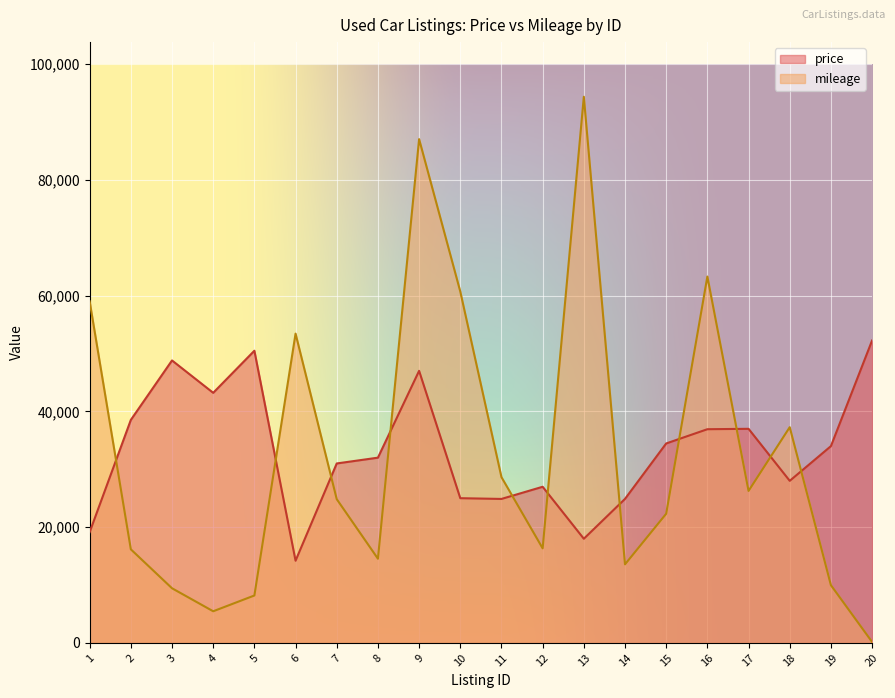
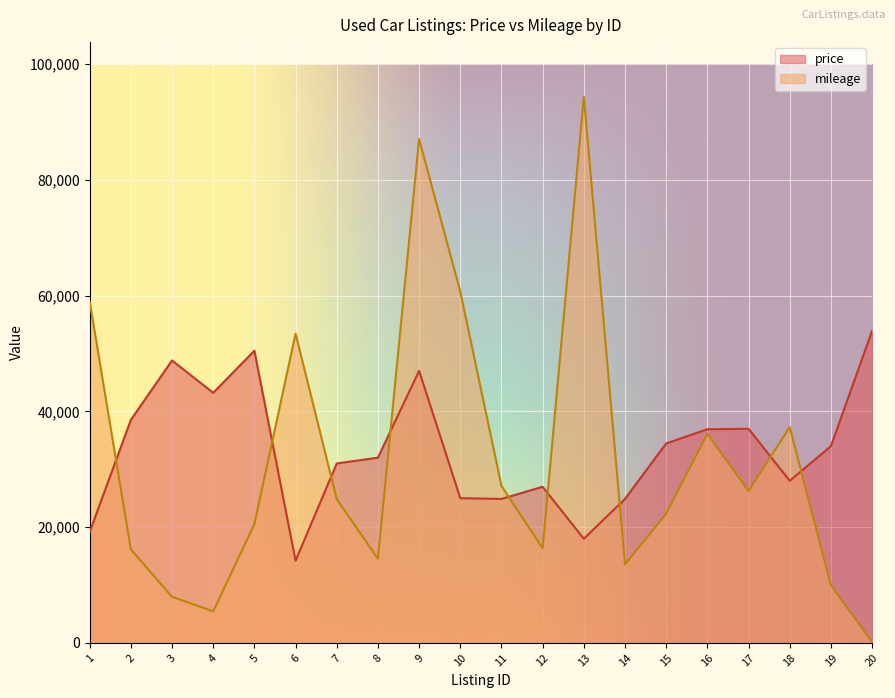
  {
    "price": {
      "1": "19,000",
      "2": "39,000",
      "3": "49,000",
      "4": "43,000",
      "5": "50,000",
      "6": "14,000",
      "7": "31,000",
      "8": "32,000",
      "9": "47,000",
      "10": "25,000",
      "11": "25,000",
      "12": "27,000",
      "13": "18,000",
      "14": "25,000",
      "15": "34,000",
      "16": "37,000",
      "17": "37,000",
      "18": "28,000",
      "19": "34,000",
-     "20": "52,000"
+     "20": "54,000"
    },
    "mileage": {
      "1": "59,000",
      "2": "16,000",
-     "3": "9,000",
+     "3": "8,000",
      "4": "5,000",
-     "5": "8,000",
+     "5": "21,000",
      "6": "53,000",
      "7": "25,000",
      "8": "15,000",
      "9": "87,000",
      "10": "61,000",
-     "11": "29,000",
+     "11": "27,000",
      "12": "16,000",
      "13": "94,000",
      "14": "14,000",
      "15": "22,000",
-     "16": "63,000",
+     "16": "36,000",
      "17": "26,000",
      "18": "37,000",
      "19": "10,000",
      "20": "0"
    }
  }
